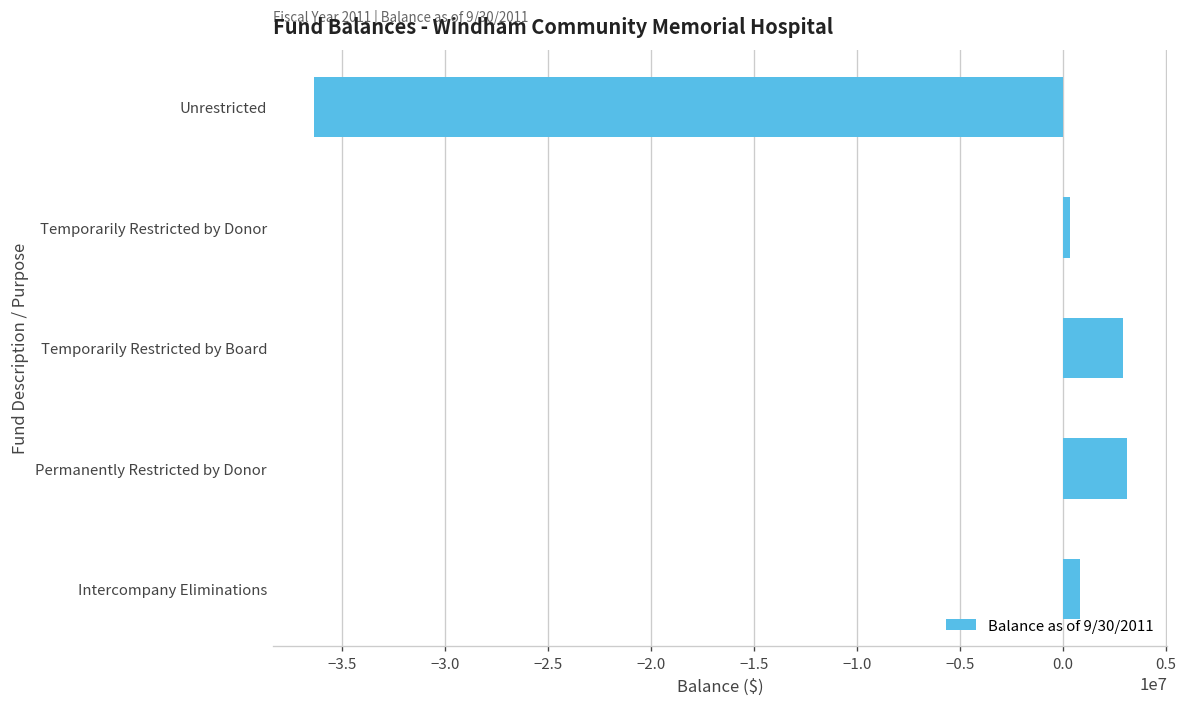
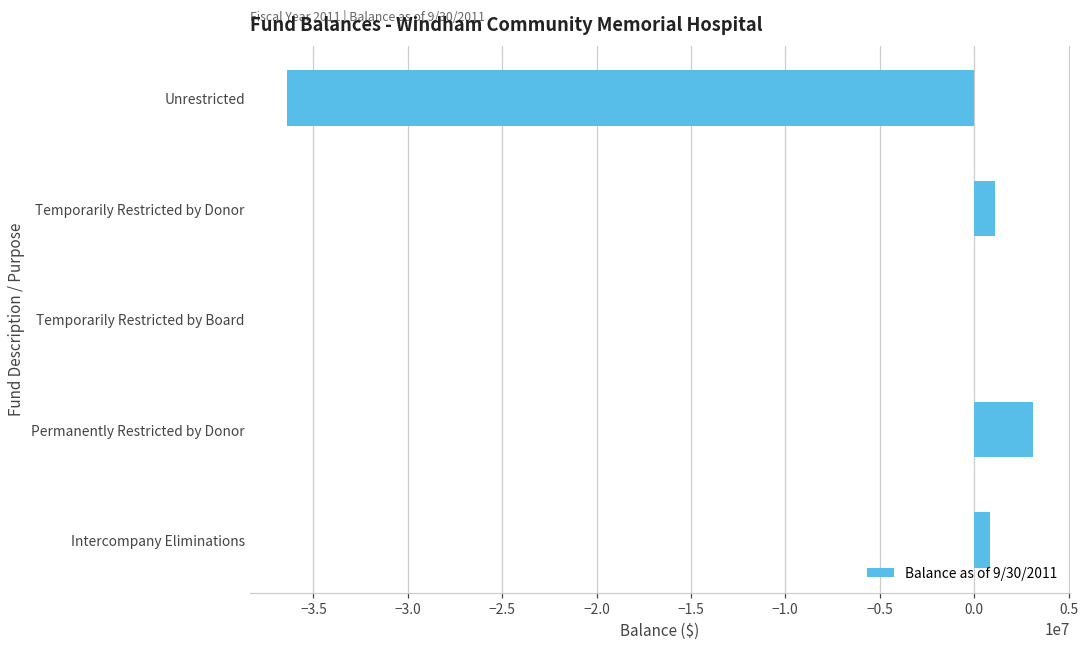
  {
    "Unrestricted": -36400000,
-   "Temporarily Restricted by Donor": 400000,
-   "Temporarily Restricted by Board": 2900000,
+   "Temporarily Restricted by Donor": 1100000,
+   "Temporarily Restricted by Board": 0,
    "Permanently Restricted by Donor": 3100000,
    "Intercompany Eliminations": 800000
  }
